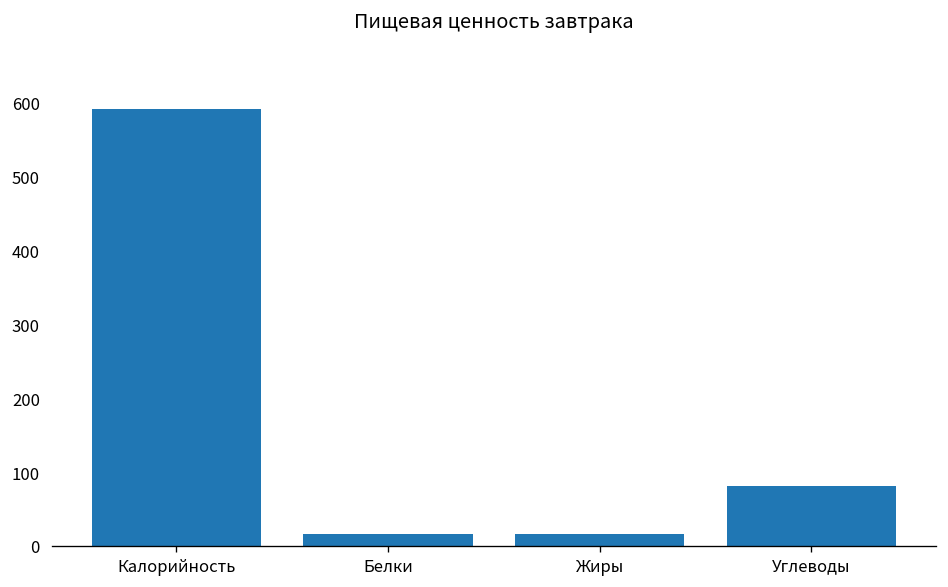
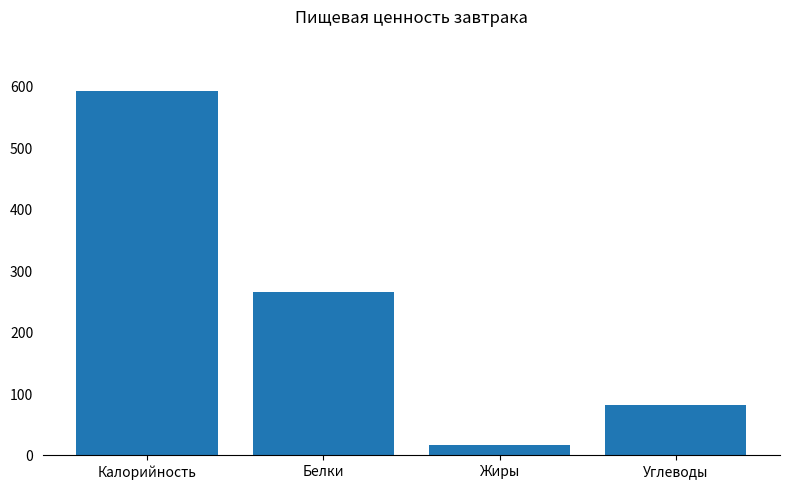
  {
    "Калорийность": 590,
-   "Белки": 20,
+   "Белки": 270,
    "Жиры": 20,
    "Углеводы": 80
  }
